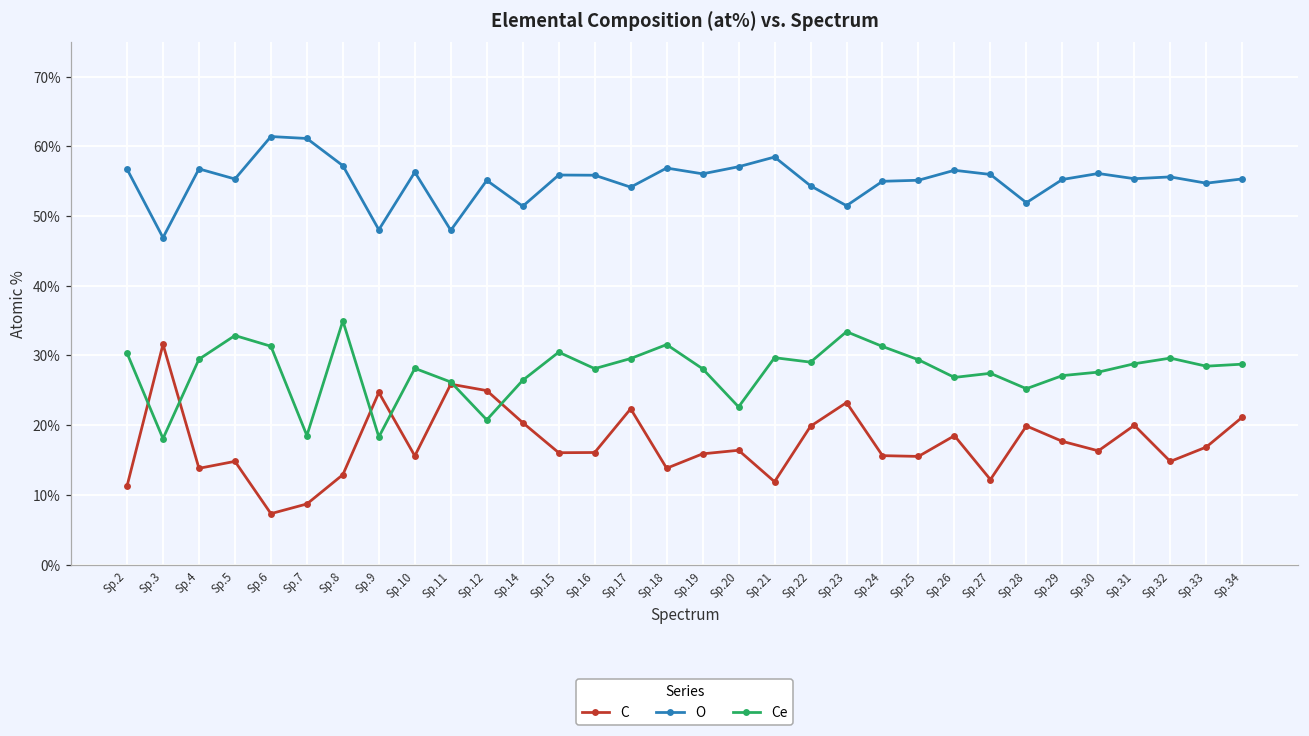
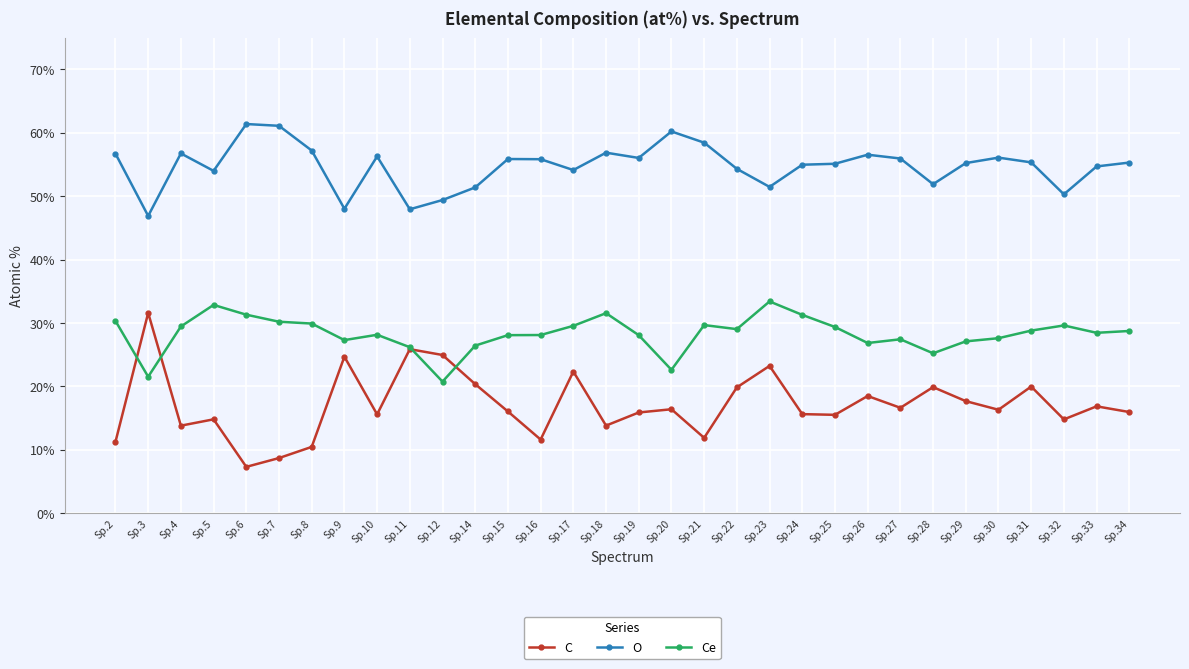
  {
    "C": {
      "Sp.2": "11%",
      "Sp.3": "32%",
      "Sp.4": "14%",
      "Sp.5": "15%",
      "Sp.6": "7%",
      "Sp.7": "9%",
-     "Sp.8": "13%",
+     "Sp.8": "10%",
      "Sp.9": "25%",
      "Sp.10": "16%",
      "Sp.12": "25%",
      "Sp.14": "20%",
      "Sp.15": "16%",
-     "Sp.16": "16%",
+     "Sp.16": "12%",
      "Sp.17": "22%",
      "Sp.18": "14%",
      "Sp.19": "16%",
      "Sp.20": "16%",
      "Sp.21": "12%",
      "Sp.22": "20%",
      "Sp.23": "23%",
      "Sp.24": "16%",
      "Sp.25": "16%",
      "Sp.26": "18%",
-     "Sp.27": "12%",
+     "Sp.27": "17%",
      "Sp.28": "20%",
      "Sp.29": "18%",
      "Sp.30": "16%",
      "Sp.31": "20%",
      "Sp.32": "15%",
      "Sp.33": "17%",
-     "Sp.34": "21%"
+     "Sp.34": "16%"
    },
    "O": {
      "Sp.2": "57%",
      "Sp.3": "47%",
      "Sp.4": "57%",
-     "Sp.5": "55%",
+     "Sp.5": "54%",
      "Sp.6": "61%",
      "Sp.7": "61%",
      "Sp.8": "57%",
      "Sp.9": "48%",
      "Sp.10": "56%",
      "Sp.11": "48%",
-     "Sp.12": "55%",
+     "Sp.12": "49%",
      "Sp.14": "51%",
      "Sp.15": "56%",
      "Sp.16": "56%",
      "Sp.17": "54%",
      "Sp.18": "57%",
      "Sp.19": "56%",
-     "Sp.20": "57%",
+     "Sp.20": "60%",
      "Sp.21": "58%",
      "Sp.22": "54%",
      "Sp.23": "51%",
      "Sp.24": "55%",
      "Sp.25": "55%",
      "Sp.26": "57%",
      "Sp.27": "56%",
      "Sp.28": "52%",
      "Sp.29": "55%",
      "Sp.30": "56%",
      "Sp.31": "55%",
-     "Sp.32": "56%",
+     "Sp.32": "50%",
      "Sp.33": "55%",
      "Sp.34": "55%"
    },
    "Ce": {
      "Sp.2": "30%",
-     "Sp.3": "18%",
+     "Sp.3": "22%",
      "Sp.4": "29%",
      "Sp.5": "33%",
      "Sp.6": "31%",
-     "Sp.7": "19%",
-     "Sp.8": "35%",
-     "Sp.9": "18%",
+     "Sp.7": "30%",
+     "Sp.8": "30%",
+     "Sp.9": "27%",
      "Sp.10": "28%",
      "Sp.12": "21%",
      "Sp.14": "26%",
-     "Sp.15": "30%",
+     "Sp.15": "28%",
      "Sp.16": "28%",
      "Sp.17": "30%",
      "Sp.18": "32%",
      "Sp.19": "28%",
      "Sp.20": "23%",
      "Sp.21": "30%",
      "Sp.22": "29%",
      "Sp.23": "33%",
      "Sp.24": "31%",
      "Sp.25": "29%",
      "Sp.26": "27%",
      "Sp.27": "27%",
      "Sp.28": "25%",
      "Sp.29": "27%",
      "Sp.30": "28%",
      "Sp.31": "29%",
      "Sp.32": "30%",
      "Sp.33": "28%",
      "Sp.34": "29%"
    }
  }
